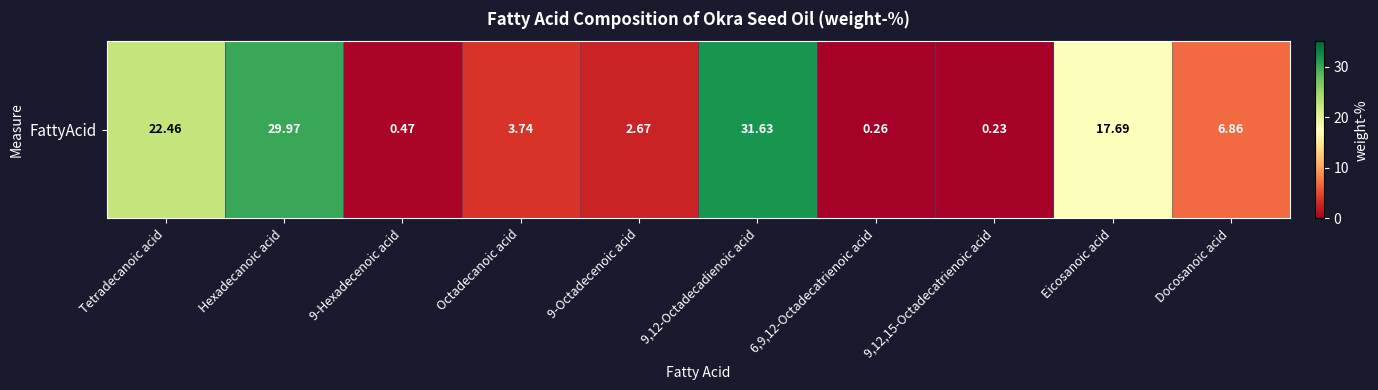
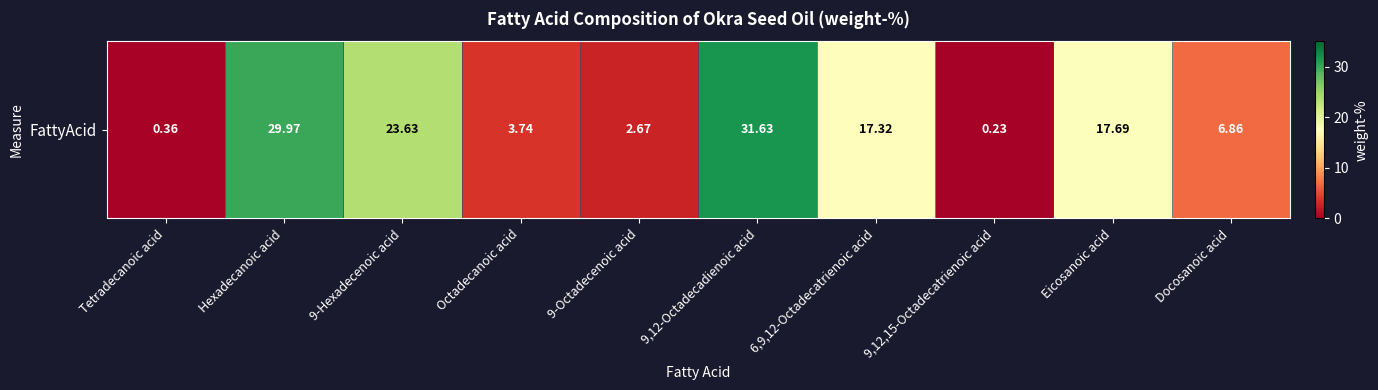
  {
    "FattyAcid": {
-     "Tetradecanoic acid": 22.46,
+     "Tetradecanoic acid": 0.36,
      "Hexadecanoic acid": 29.97,
-     "9-Hexadecenoic acid": 0.47,
+     "9-Hexadecenoic acid": 23.63,
      "Octadecanoic acid": 3.74,
      "9-Octadecenoic acid": 2.67,
      "9,12-Octadecadienoic acid": 31.63,
-     "6,9,12-Octadecatrienoic acid": 0.26,
+     "6,9,12-Octadecatrienoic acid": 17.32,
      "9,12,15-Octadecatrienoic acid": 0.23,
      "Eicosanoic acid": 17.69,
      "Docosanoic acid": 6.86
    }
  }
